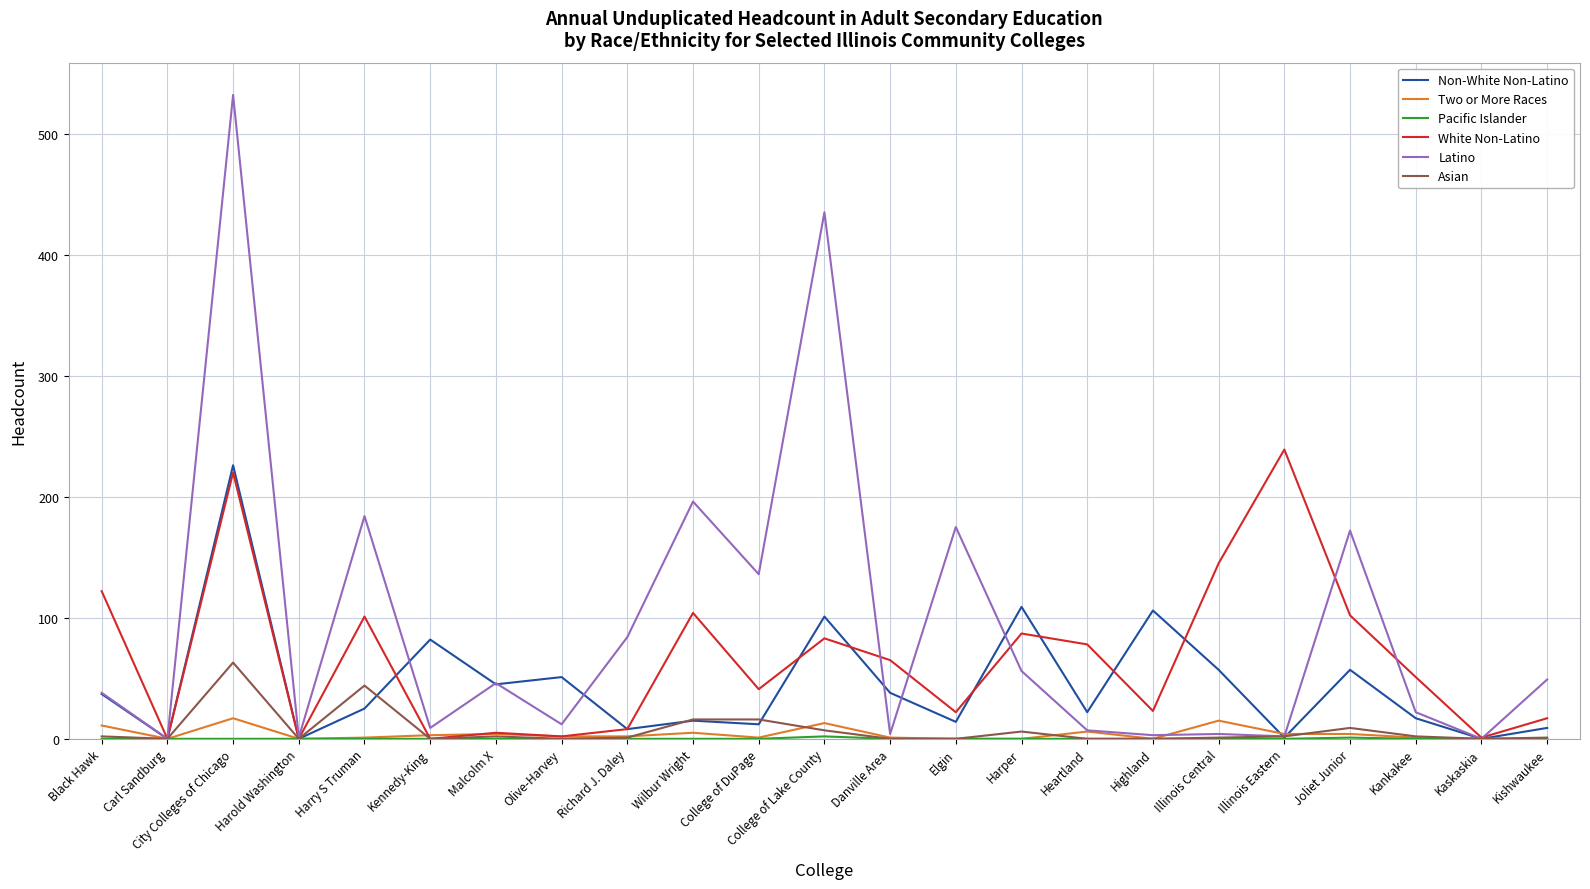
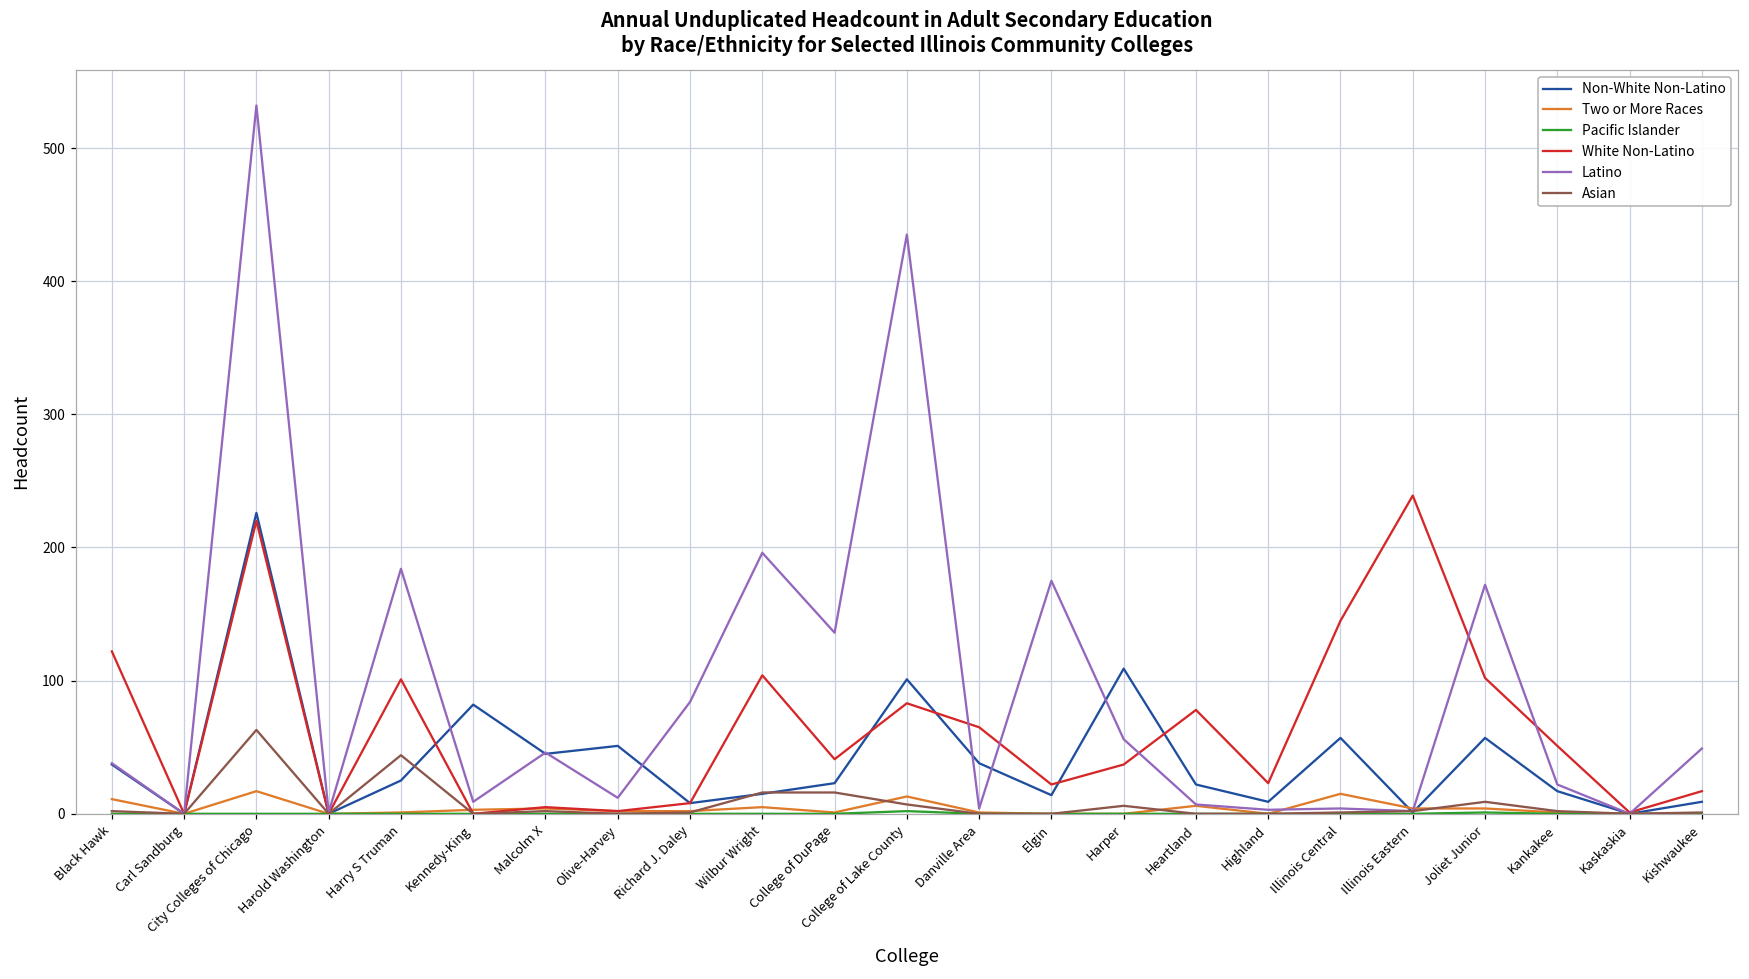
  {
    "Non-White Non-Latino": {
      "City Colleges of Chicago": 226,
      "Harry S Truman": 25,
      "Kennedy-King": 82,
      "Olive-Harvey": 51,
-     "College of DuPage": 12,
+     "College of DuPage": 23,
      "College of Lake County": 101,
      "Danville Area": 38,
      "Elgin": 14,
      "Harper": 109,
      "Heartland": 22,
-     "Highland": 106,
+     "Highland": 9,
      "Illinois Central": 57,
      "Joliet Junior": 57,
      "Kankakee": 17,
      "Kishwaukee": 9
    },
    "Two or More Races": {
      "Black Hawk": 11,
      "City Colleges of Chicago": 17,
      "Kennedy-King": 3,
      "Wilbur Wright": 5,
      "College of Lake County": 13,
      "Illinois Central": 15,
      "Joliet Junior": 4
    },
    "Pacific Islander": {
      "City Colleges of Chicago": 0,
      "Wilbur Wright": 0,
      "College of Lake County": 2,
      "Joliet Junior": 1
    },
    "White Non-Latino": {
      "Black Hawk": 122,
      "City Colleges of Chicago": 220,
      "Harry S Truman": 101,
      "Wilbur Wright": 104,
      "College of DuPage": 41,
      "College of Lake County": 83,
      "Danville Area": 65,
      "Elgin": 22,
-     "Harper": 87,
+     "Harper": 37,
      "Heartland": 78,
      "Highland": 23,
      "Illinois Central": 145,
      "Illinois Eastern": 239,
      "Joliet Junior": 102,
      "Kankakee": 51,
      "Kishwaukee": 17
    },
    "Latino": {
      "City Colleges of Chicago": 532,
      "Harry S Truman": 184,
      "Kennedy-King": 9,
      "Olive-Harvey": 12,
      "Richard J. Daley": 84,
      "Wilbur Wright": 196,
      "College of DuPage": 136,
      "College of Lake County": 435,
      "Danville Area": 4,
      "Elgin": 175,
      "Harper": 56,
      "Highland": 3,
      "Illinois Central": 4,
      "Joliet Junior": 172,
      "Kankakee": 22,
      "Kishwaukee": 49
    },
    "Asian": {
      "City Colleges of Chicago": 63,
      "Harry S Truman": 44,
      "College of DuPage": 16,
      "College of Lake County": 7,
      "Harper": 6,
      "Joliet Junior": 9
    }
  }
